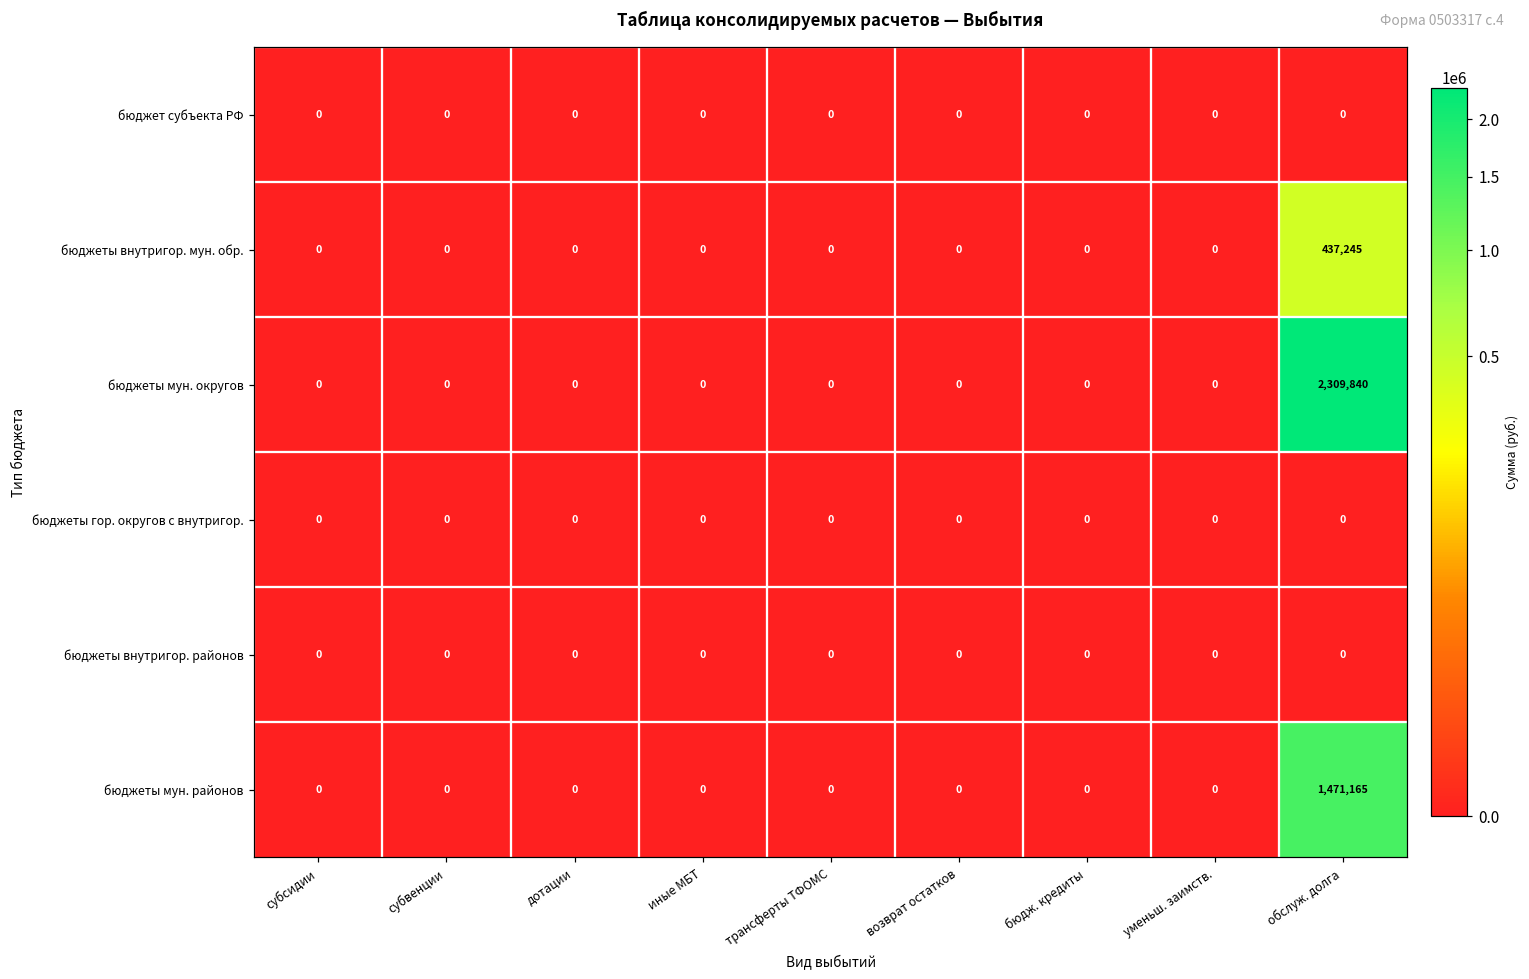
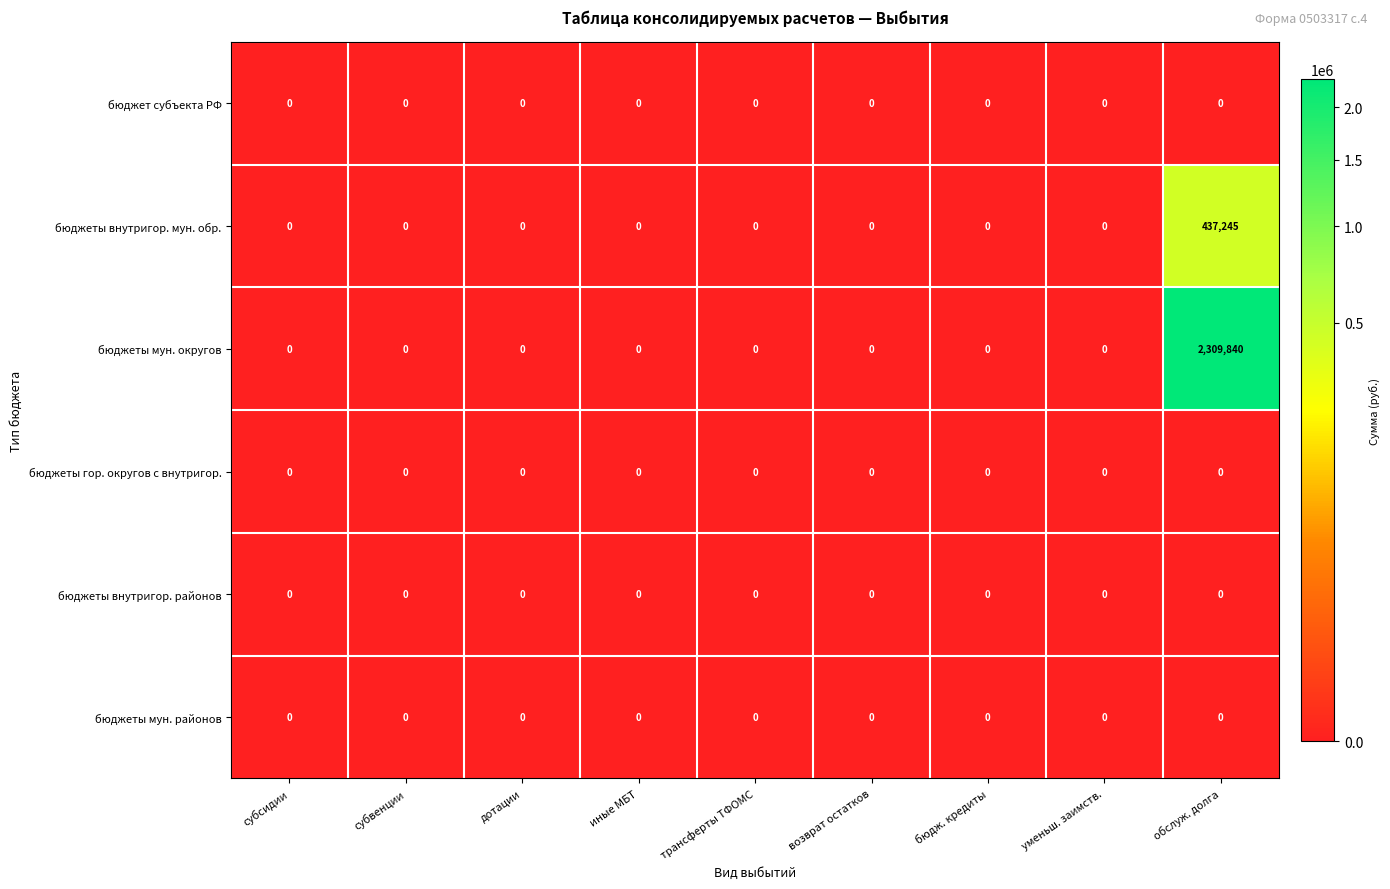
  {
    "бюджет субъекта РФ": {
      "субсидии": "0",
      "субвенции": "0",
      "дотации": "0",
      "иные МБТ": "0",
      "трансферты ТФОМС": "0",
      "возврат остатков": "0",
      "бюдж. кредиты": "0",
      "уменьш. заимств.": "0",
      "обслуж. долга": "0"
    },
    "бюджеты внутригор. мун. обр.": {
      "субсидии": "0",
      "субвенции": "0",
      "дотации": "0",
      "иные МБТ": "0",
      "трансферты ТФОМС": "0",
      "возврат остатков": "0",
      "бюдж. кредиты": "0",
      "уменьш. заимств.": "0",
      "обслуж. долга": "437,245"
    },
    "бюджеты мун. округов": {
      "субсидии": "0",
      "субвенции": "0",
      "дотации": "0",
      "иные МБТ": "0",
      "трансферты ТФОМС": "0",
      "возврат остатков": "0",
      "бюдж. кредиты": "0",
      "уменьш. заимств.": "0",
      "обслуж. долга": "2,309,840"
    },
    "бюджеты гор. округов с внутригор.": {
      "субсидии": "0",
      "субвенции": "0",
      "дотации": "0",
      "иные МБТ": "0",
      "трансферты ТФОМС": "0",
      "возврат остатков": "0",
      "бюдж. кредиты": "0",
      "уменьш. заимств.": "0",
      "обслуж. долга": "0"
    },
    "бюджеты внутригор. районов": {
      "субсидии": "0",
      "субвенции": "0",
      "дотации": "0",
      "иные МБТ": "0",
      "трансферты ТФОМС": "0",
      "возврат остатков": "0",
      "бюдж. кредиты": "0",
      "уменьш. заимств.": "0",
      "обслуж. долга": "0"
    },
    "бюджеты мун. районов": {
      "субсидии": "0",
      "субвенции": "0",
      "дотации": "0",
      "иные МБТ": "0",
      "трансферты ТФОМС": "0",
      "возврат остатков": "0",
      "бюдж. кредиты": "0",
      "уменьш. заимств.": "0",
-     "обслуж. долга": "1,471,165"
+     "обслуж. долга": "0"
    }
  }
